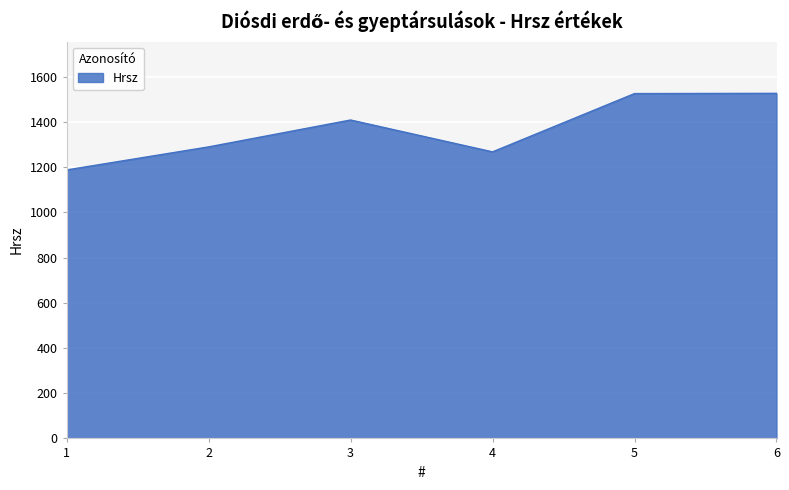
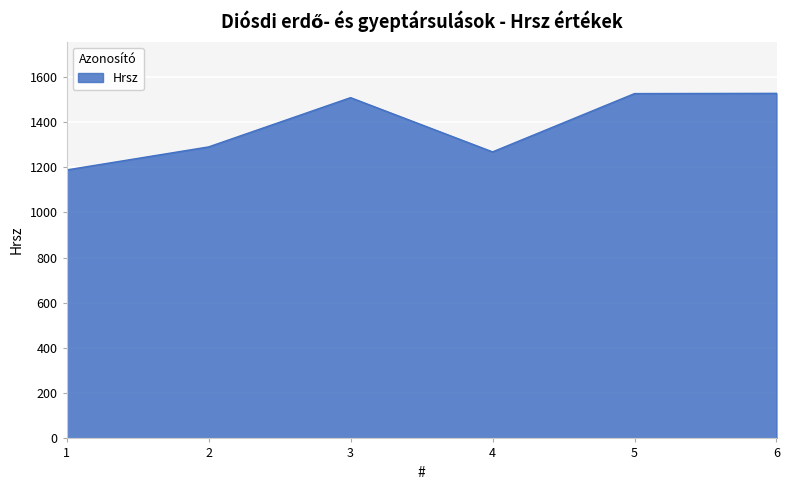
  {
    "1": 1190,
    "2": 1290,
-   "3": 1410,
+   "3": 1510,
    "4": 1270,
    "5": 1530,
    "6": 1530
  }
